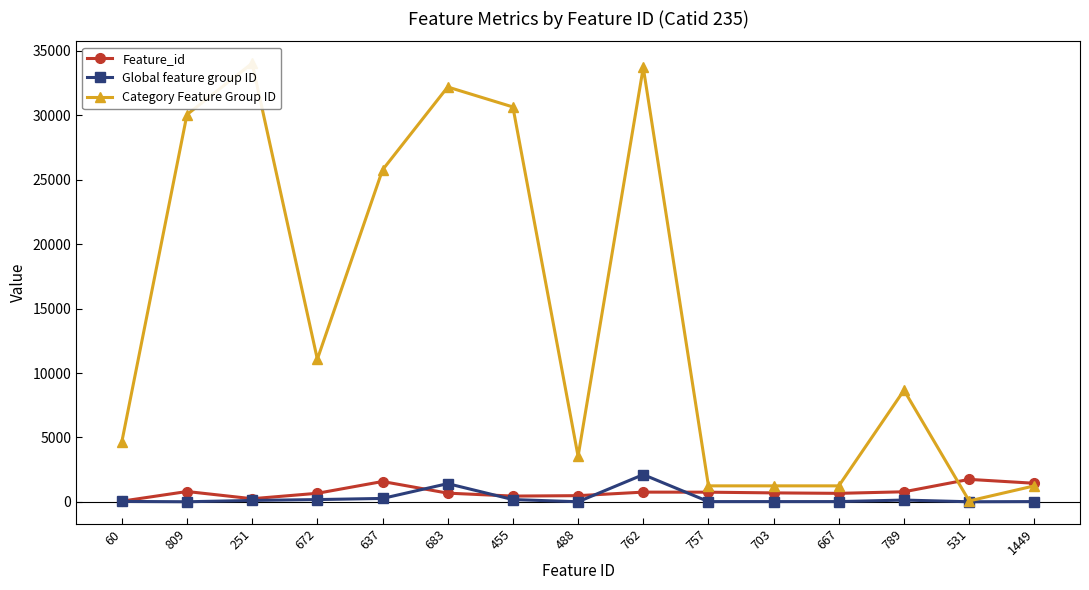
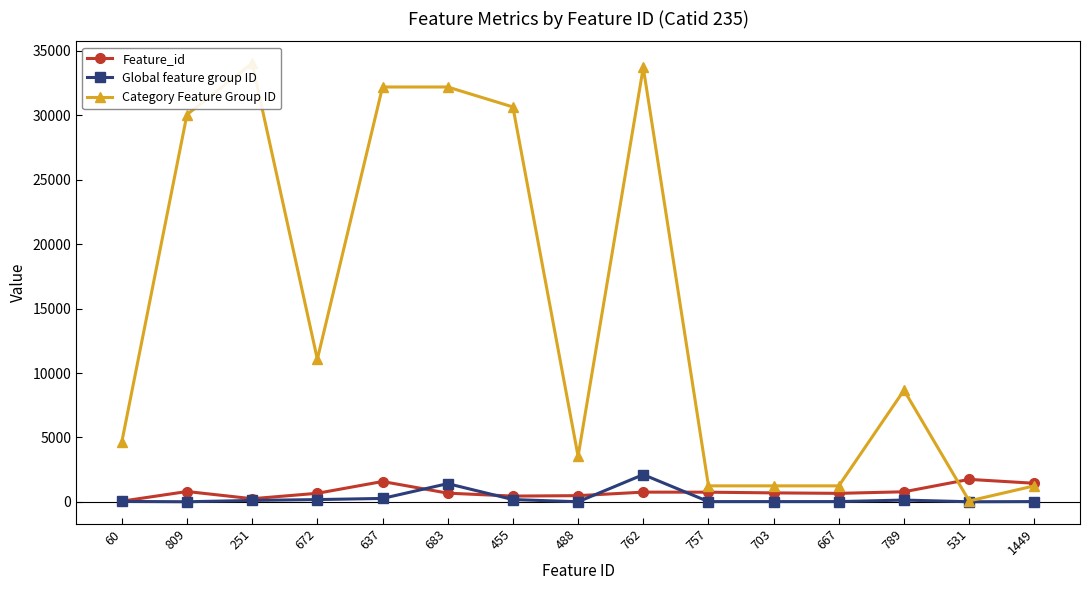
  {
    "Feature_id": {
      "809": 800,
      "672": 700,
      "637": 1600,
      "683": 700,
      "455": 500,
      "488": 500,
      "762": 800,
      "757": 800,
      "703": 700,
      "667": 700,
      "789": 800,
      "531": 1800,
      "1449": 1400
    },
    "Global feature group ID": {
      "809": 0,
      "672": 200,
      "637": 300,
      "683": 1400,
      "455": 200,
      "488": 0,
      "762": 2100,
      "757": 0,
      "703": 0,
      "667": 0,
      "789": 100,
      "1449": 0
    },
    "Category Feature Group ID": {
      "60": 4600,
      "809": 30000,
      "672": 11100,
-     "637": 25800,
+     "637": 32200,
      "683": 32200,
      "455": 30600,
      "488": 3500,
      "762": 33700,
      "757": 1200,
      "703": 1200,
      "667": 1200,
      "789": 8700,
      "1449": 1200
    }
  }
